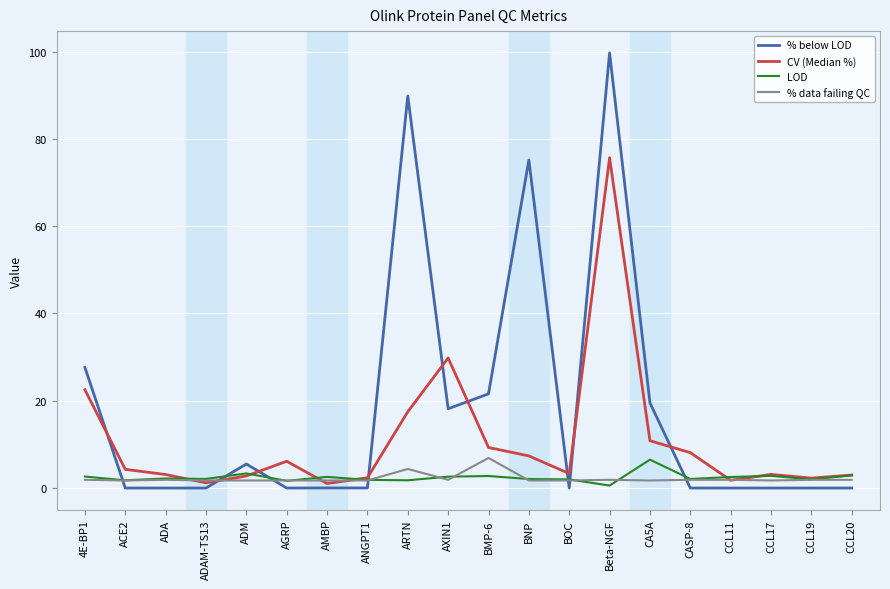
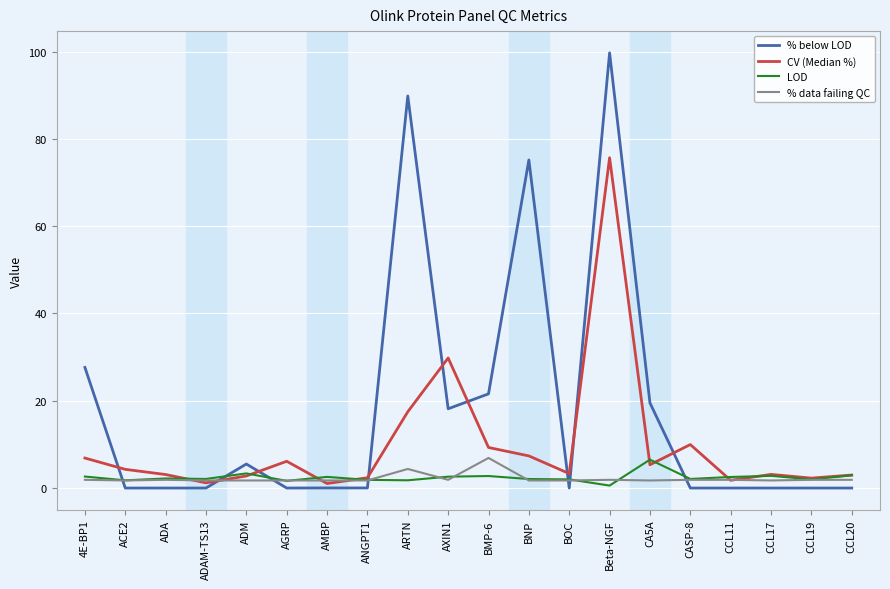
  {
    "% below LOD": {
      "4E-BP1": 28,
      "ACE2": 0,
      "ADA": 0,
      "ADAM-TS13": 0,
      "ADM": 6,
      "AGRP": 0,
      "AMBP": 0,
      "ANGPT1": 0,
      "ARTN": 90,
      "AXIN1": 18,
      "BMP-6": 22,
      "BNP": 75,
      "BOC": 0,
      "Beta-NGF": 100,
      "CA5A": 20,
      "CASP-8": 0,
      "CCL11": 0,
      "CCL17": 0,
      "CCL19": 0,
      "CCL20": 0
    },
    "CV (Median %)": {
-     "4E-BP1": 23,
+     "4E-BP1": 7,
      "ACE2": 4,
      "ADA": 3,
      "ADM": 3,
      "AGRP": 6,
      "AMBP": 1,
      "ARTN": 17,
      "AXIN1": 30,
      "BMP-6": 9,
      "BNP": 7,
      "BOC": 3,
      "Beta-NGF": 76,
-     "CA5A": 11,
-     "CASP-8": 8
+     "CA5A": 5,
+     "CASP-8": 10
    },
    "LOD": {
      "4E-BP1": 3,
      "ADM": 3,
      "AMBP": 3,
      "ARTN": 2,
      "AXIN1": 3,
      "BMP-6": 3,
      "Beta-NGF": 1,
      "CA5A": 7,
      "CCL11": 3
    },
    "% data failing QC": {
      "4E-BP1": 2,
      "ADM": 2,
      "AMBP": 2,
      "ARTN": 4,
      "AXIN1": 2,
      "BMP-6": 7,
      "Beta-NGF": 2,
      "CA5A": 2,
      "CCL17": 2,
      "CCL20": 2
    }
  }
